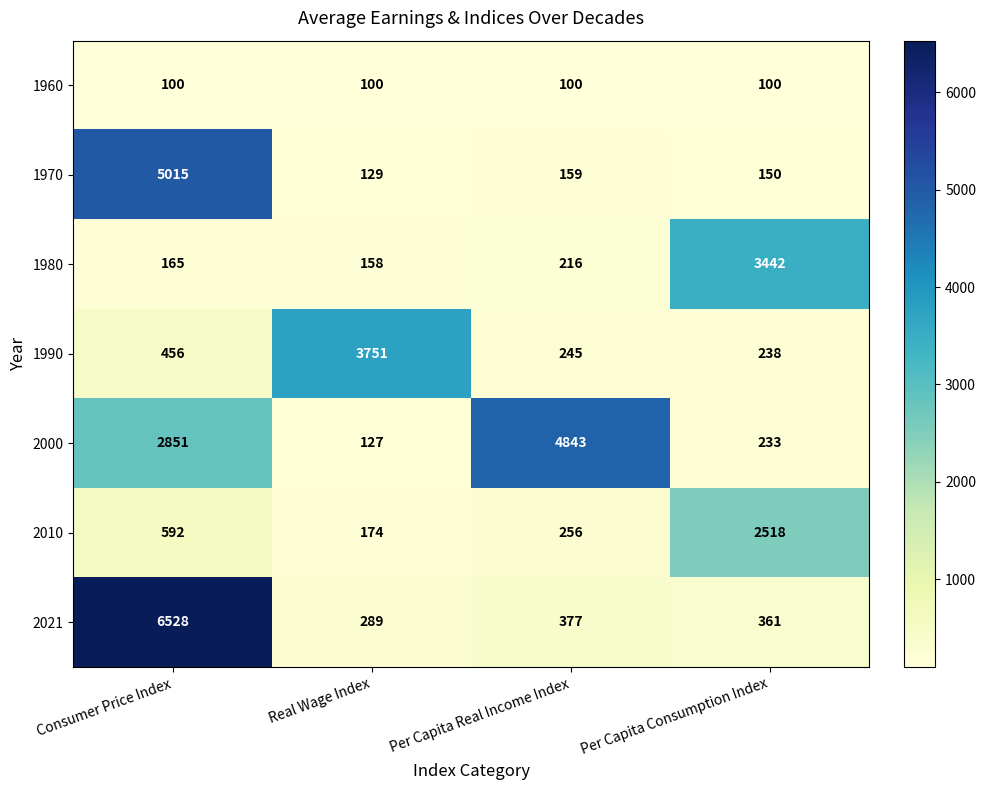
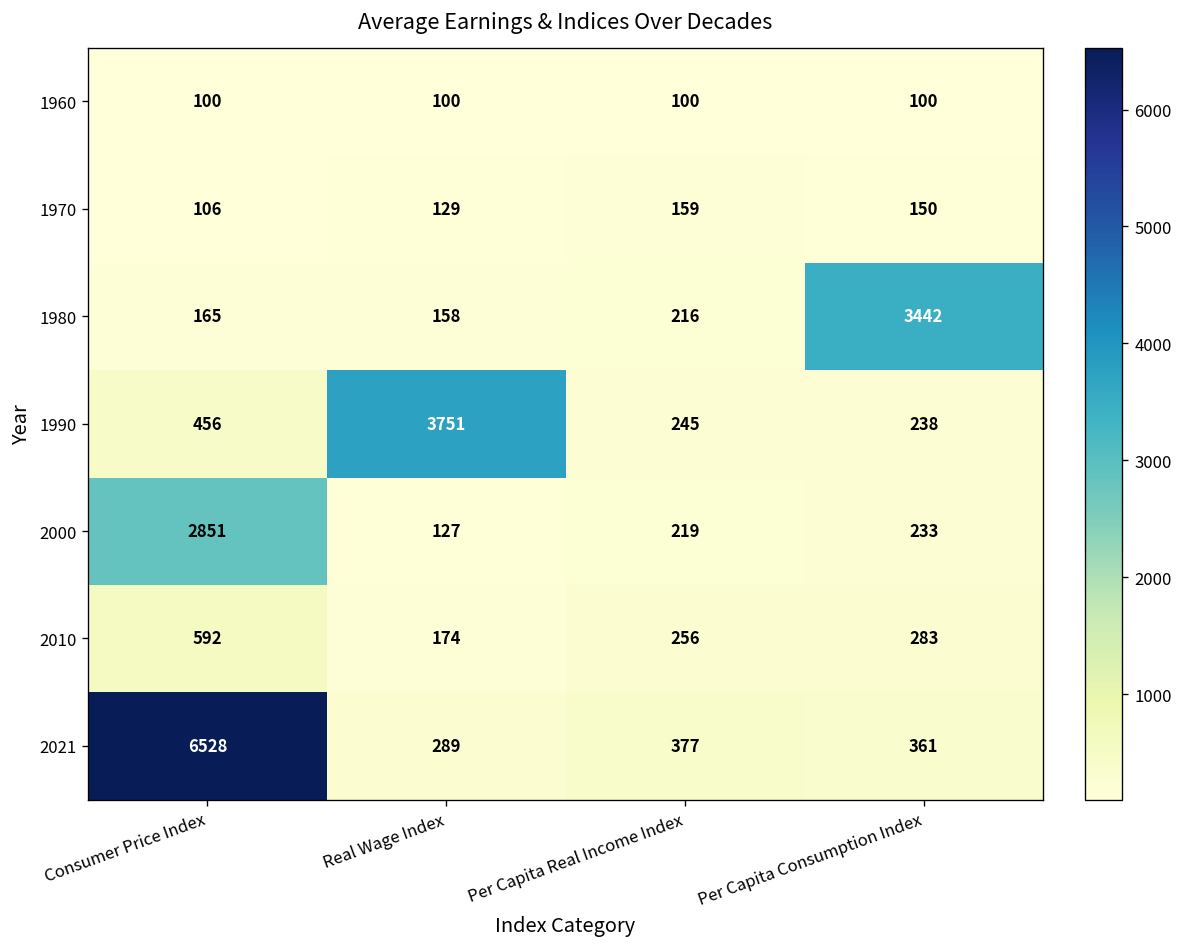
  {
    "1960": {
      "Consumer Price Index": 100,
      "Real Wage Index": 100,
      "Per Capita Real Income Index": 100,
      "Per Capita Consumption Index": 100
    },
    "1970": {
-     "Consumer Price Index": 5015,
+     "Consumer Price Index": 106,
      "Real Wage Index": 129,
      "Per Capita Real Income Index": 159,
      "Per Capita Consumption Index": 150
    },
    "1980": {
      "Consumer Price Index": 165,
      "Real Wage Index": 158,
      "Per Capita Real Income Index": 216,
      "Per Capita Consumption Index": 3442
    },
    "1990": {
      "Consumer Price Index": 456,
      "Real Wage Index": 3751,
      "Per Capita Real Income Index": 245,
      "Per Capita Consumption Index": 238
    },
    "2000": {
      "Consumer Price Index": 2851,
      "Real Wage Index": 127,
-     "Per Capita Real Income Index": 4843,
+     "Per Capita Real Income Index": 219,
      "Per Capita Consumption Index": 233
    },
    "2010": {
      "Consumer Price Index": 592,
      "Real Wage Index": 174,
      "Per Capita Real Income Index": 256,
-     "Per Capita Consumption Index": 2518
+     "Per Capita Consumption Index": 283
    },
    "2021": {
      "Consumer Price Index": 6528,
      "Real Wage Index": 289,
      "Per Capita Real Income Index": 377,
      "Per Capita Consumption Index": 361
    }
  }
